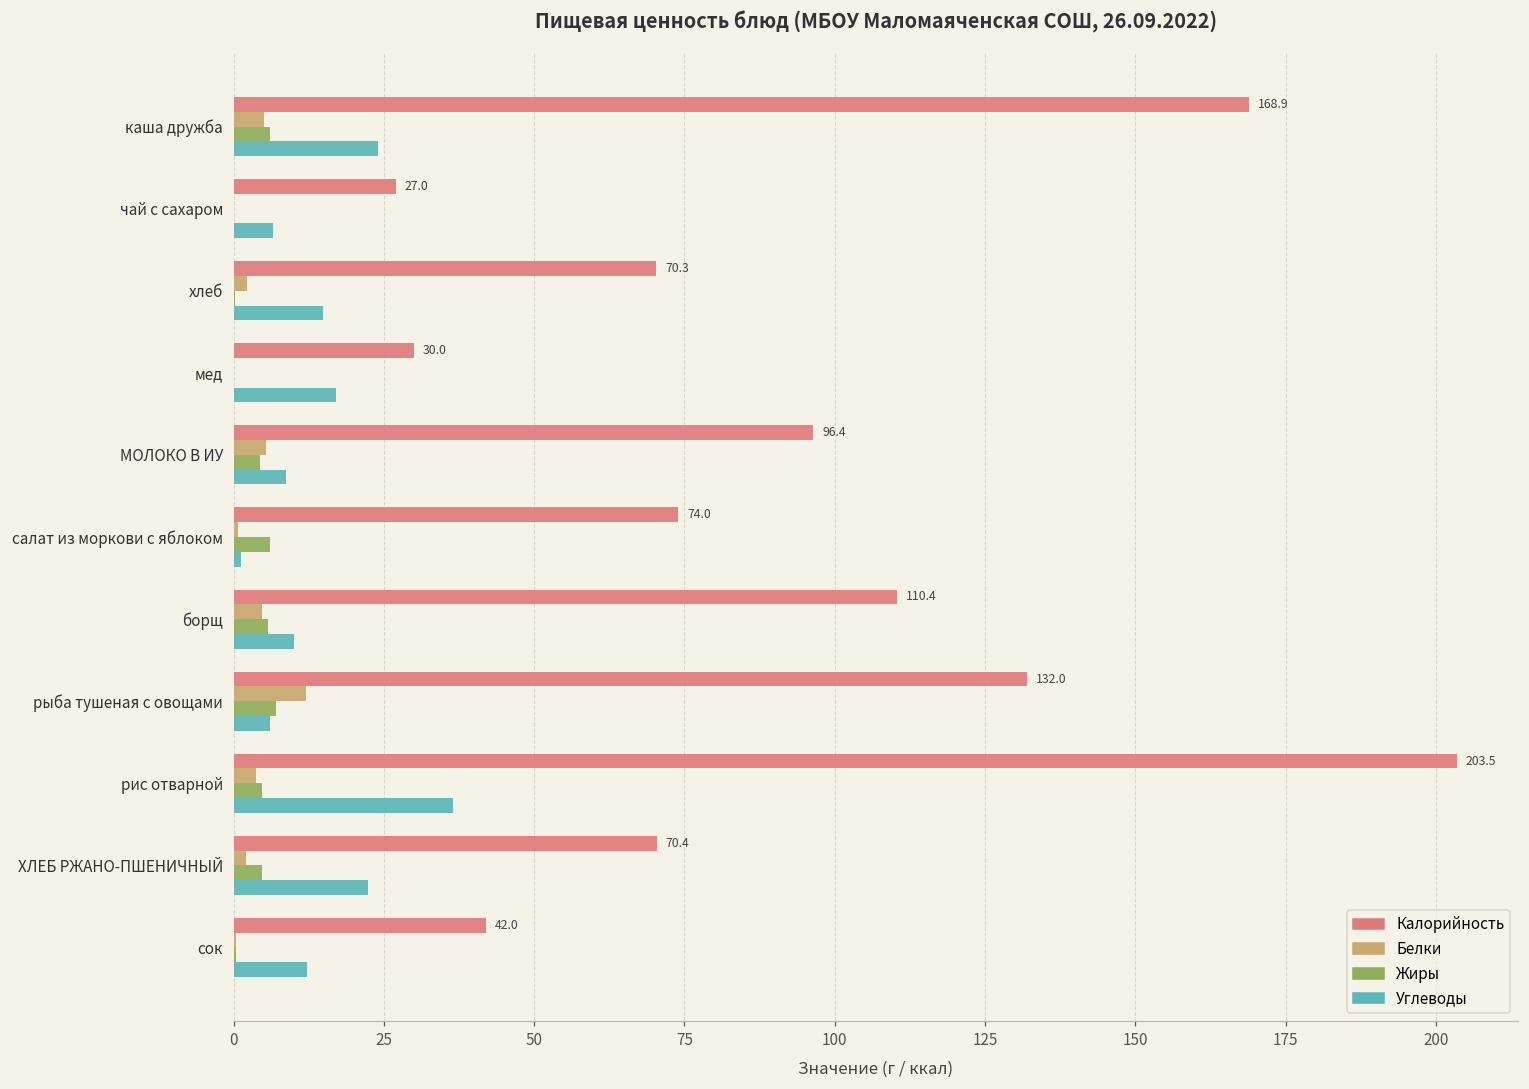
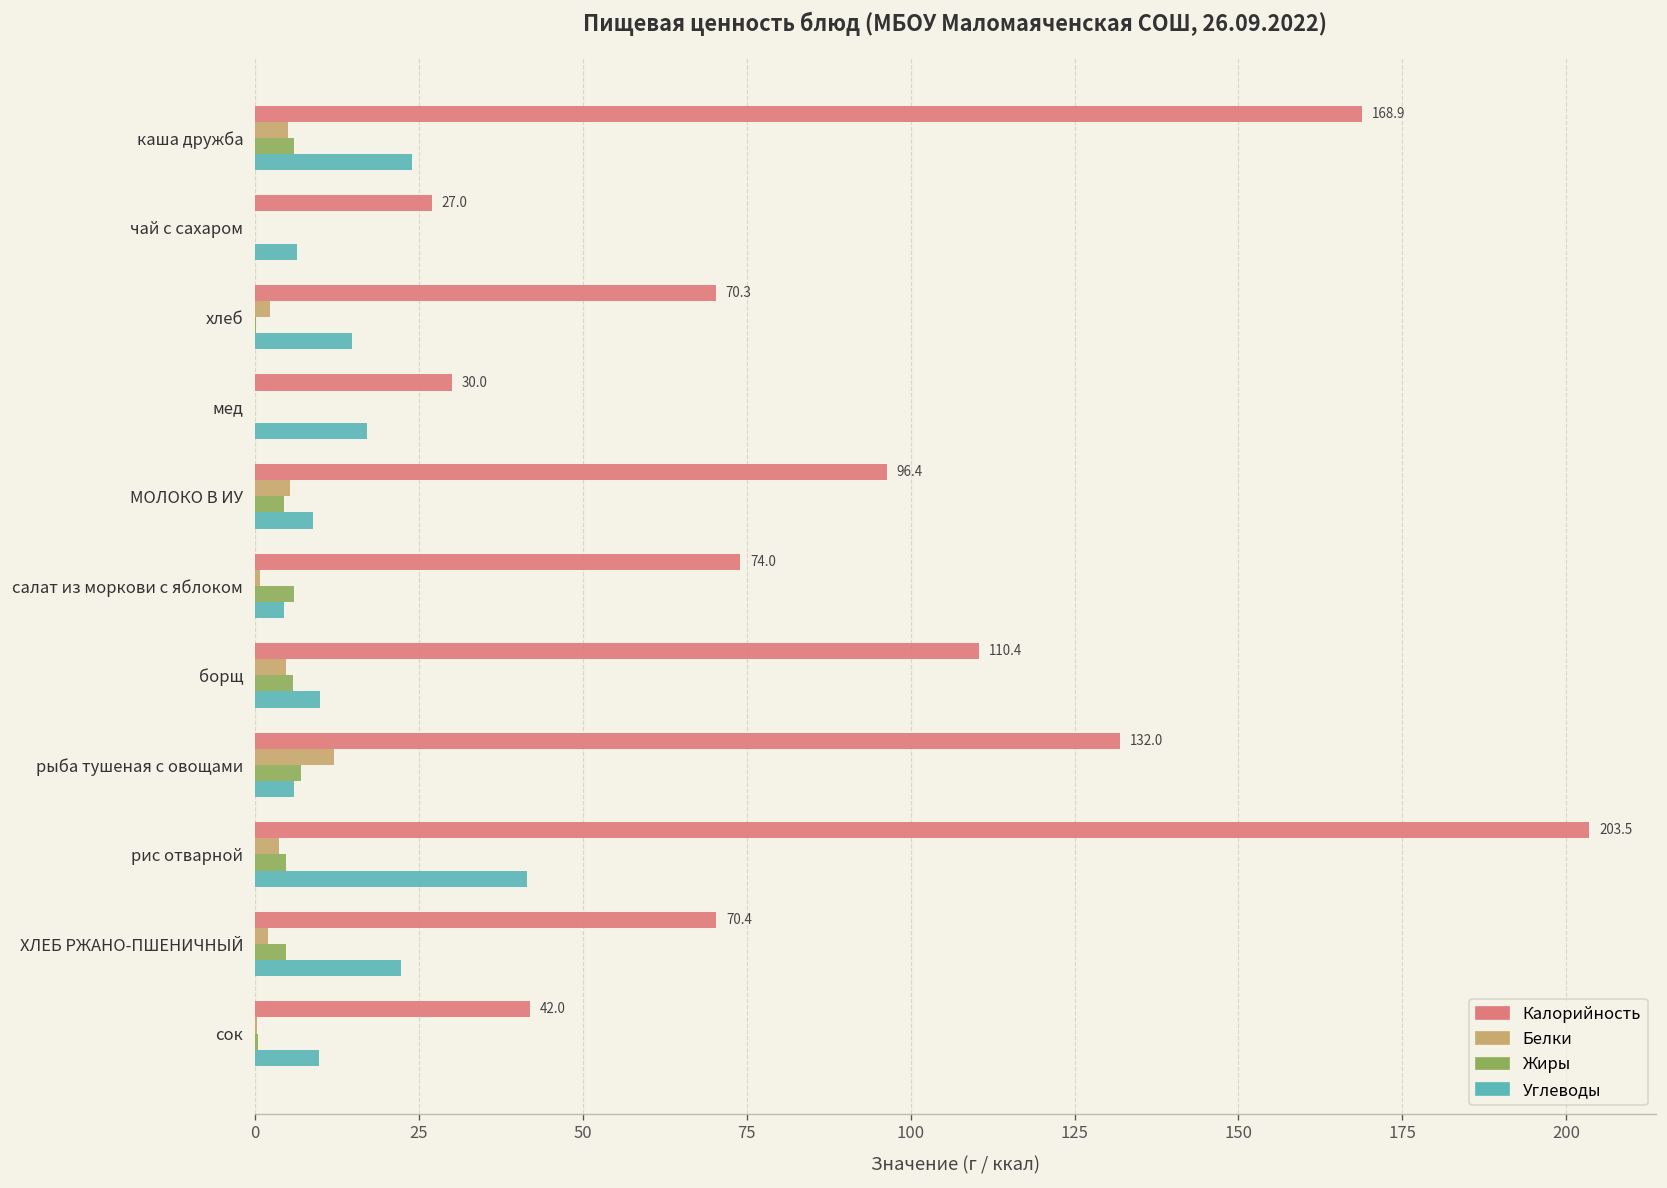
  {
    "Жиры": {
      "каша дружба": 6,
      "чай с сахаром": 0,
      "мед": 0,
      "МОЛОКО В ИУ": 4,
      "салат из моркови с яблоком": 6,
      "борщ": 6,
      "рыба тушеная с овощами": 7,
      "рис отварной": 5,
      "ХЛЕБ РЖАНО-ПШЕНИЧНЫЙ": 5
    },
    "Углеводы": {
      "каша дружба": 24,
      "чай с сахаром": 7,
      "хлеб": 15,
      "мед": 17,
      "МОЛОКО В ИУ": 9,
-     "салат из моркови с яблоком": 1,
+     "салат из моркови с яблоком": 4,
      "борщ": 10,
      "рыба тушеная с овощами": 6,
-     "рис отварной": 37,
+     "рис отварной": 42,
      "ХЛЕБ РЖАНО-ПШЕНИЧНЫЙ": 22,
-     "сок": 12
+     "сок": 10
    }
  }
